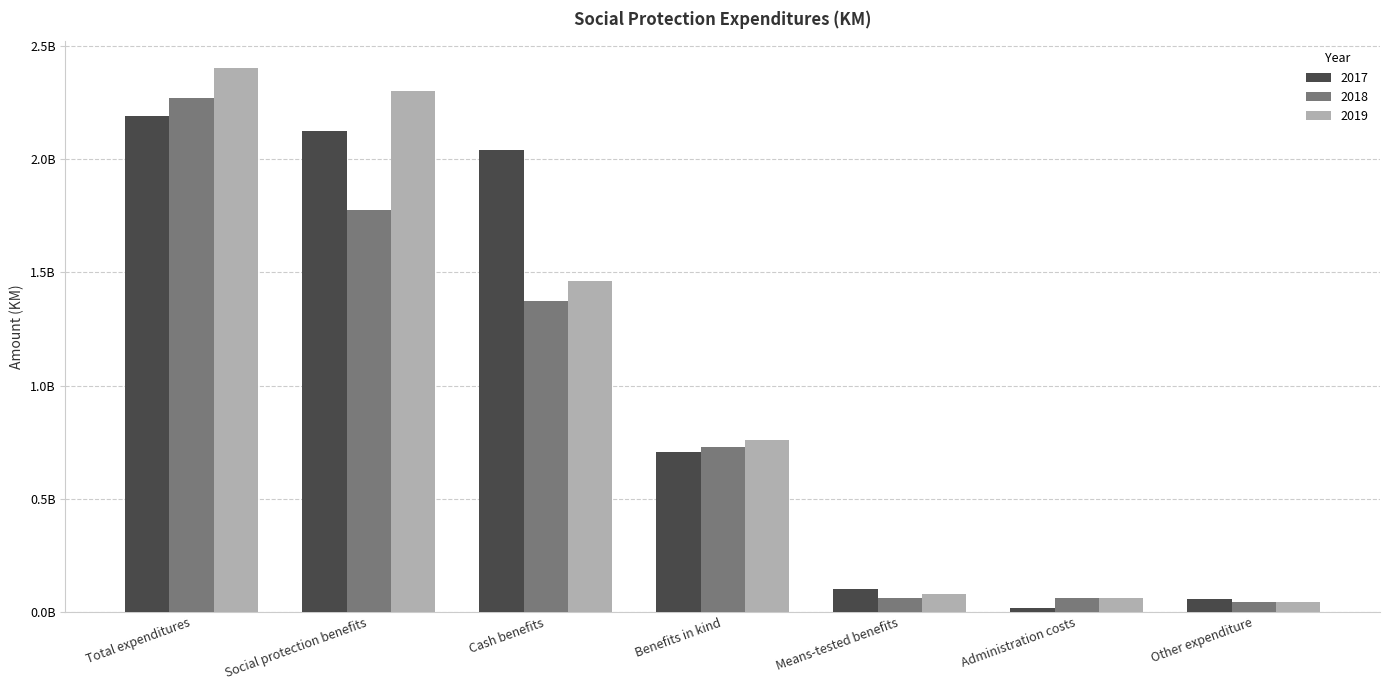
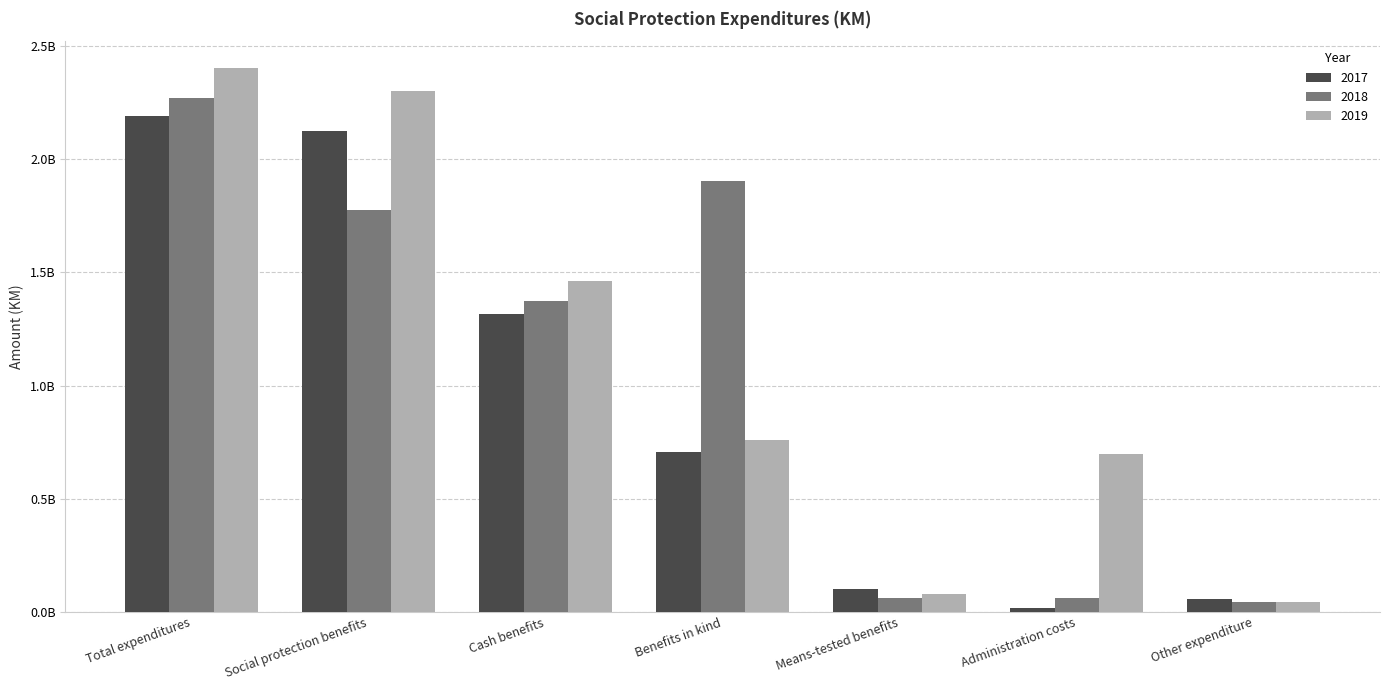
  {
    "2017": {
      "Total expenditures": 2190000000,
      "Social protection benefits": 2130000000,
-     "Cash benefits": 2040000000,
+     "Cash benefits": 1310000000,
      "Benefits in kind": 710000000,
      "Means-tested benefits": 100000000,
      "Administration costs": 20000000,
      "Other expenditure": 60000000
    },
    "2018": {
      "Total expenditures": 2270000000,
      "Social protection benefits": 1770000000,
      "Cash benefits": 1380000000,
-     "Benefits in kind": 730000000,
+     "Benefits in kind": 1900000000,
      "Means-tested benefits": 60000000,
      "Administration costs": 60000000,
      "Other expenditure": 40000000
    },
    "2019": {
      "Total expenditures": 2400000000,
      "Social protection benefits": 2300000000,
      "Cash benefits": 1460000000,
      "Benefits in kind": 760000000,
      "Means-tested benefits": 80000000,
-     "Administration costs": 60000000,
+     "Administration costs": 700000000,
      "Other expenditure": 40000000
    }
  }
